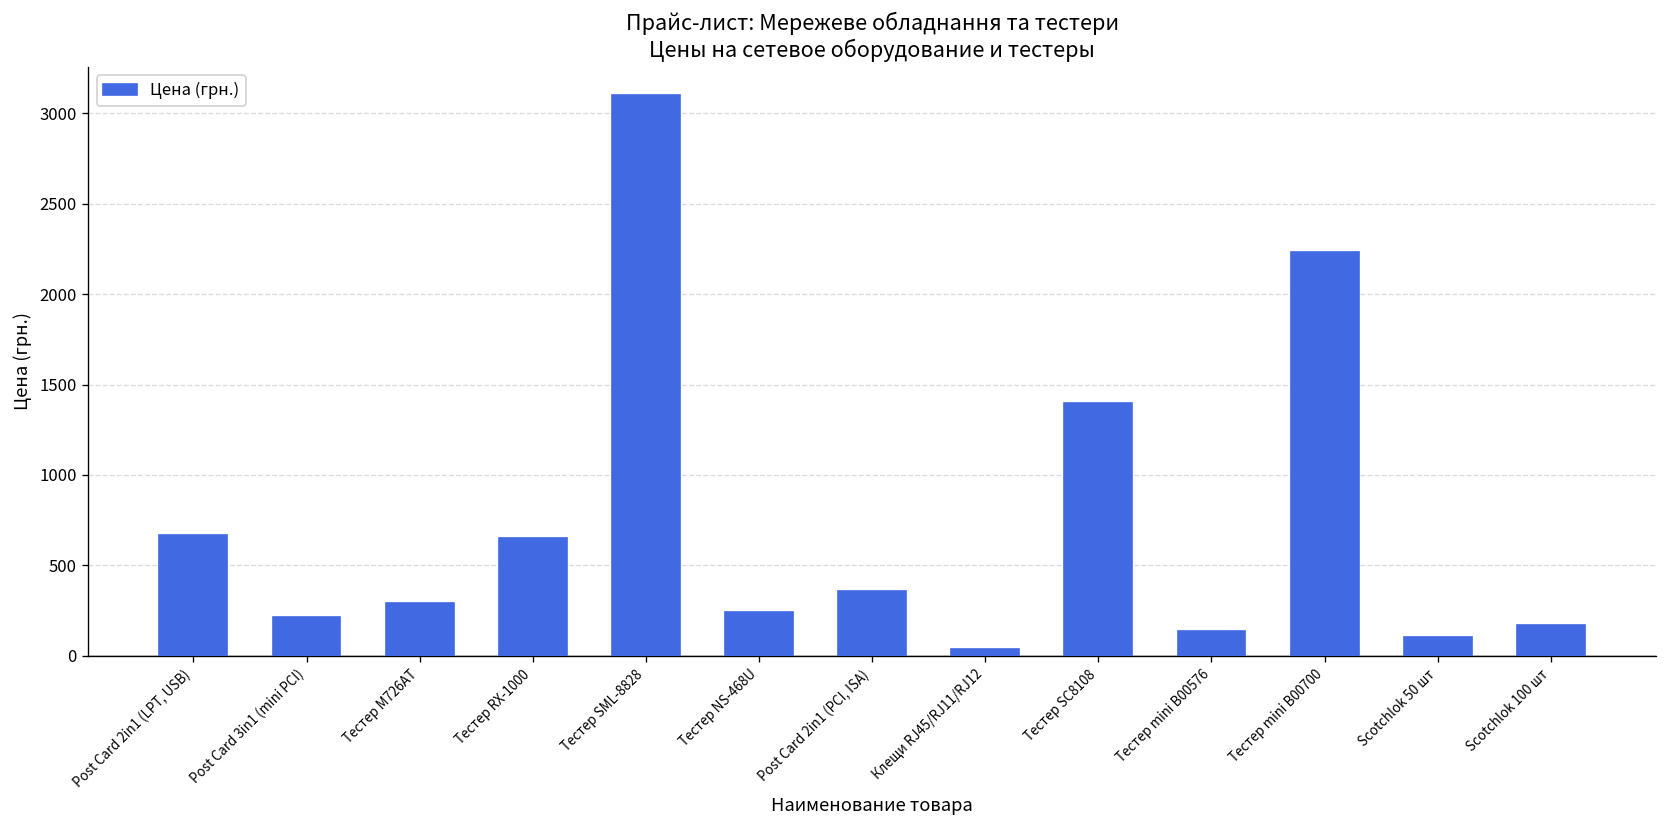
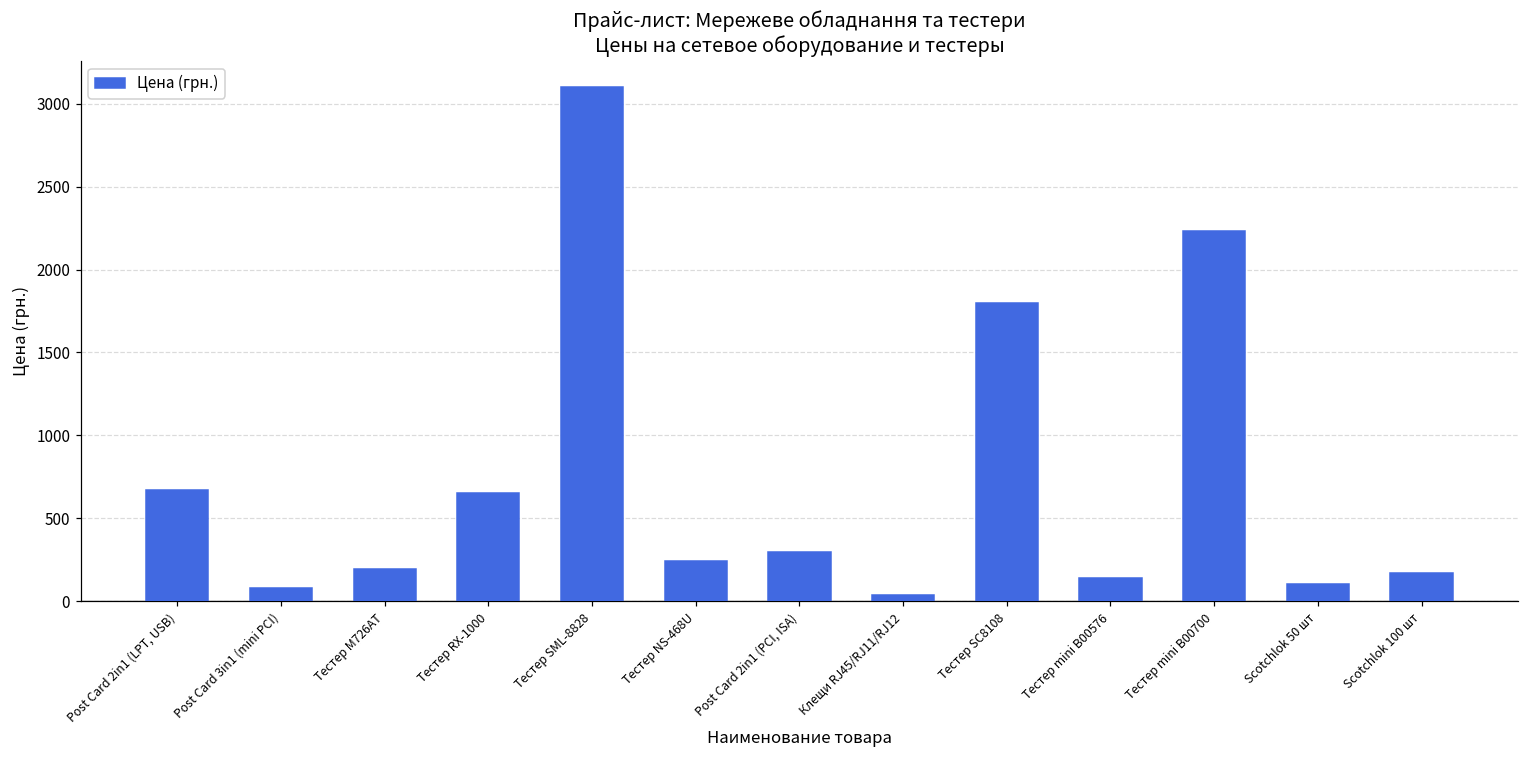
  {
    "Post Card 2in1 (LPT, USB)": 670,
-   "Post Card 3in1 (mini PCI)": 220,
-   "Тестер M726AT": 300,
+   "Post Card 3in1 (mini PCI)": 80,
+   "Тестер M726AT": 200,
    "Тестер RX-1000": 650,
    "Тестер SML-8828": 3100,
    "Тестер NS-468U": 250,
-   "Post Card 2in1 (PCI, ISA)": 360,
+   "Post Card 2in1 (PCI, ISA)": 300,
    "Клещи RJ45/RJ11/RJ12": 40,
-   "Тестер SC8108": 1400,
+   "Тестер SC8108": 1800,
    "Тестер mini B00576": 140,
    "Тестер mini B00700": 2230,
    "Scotchlok 50 шт": 110,
    "Scotchlok 100 шт": 170
  }
